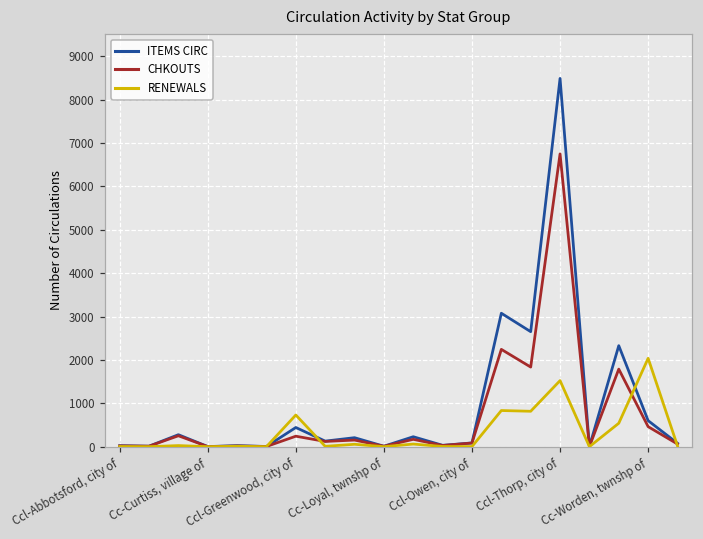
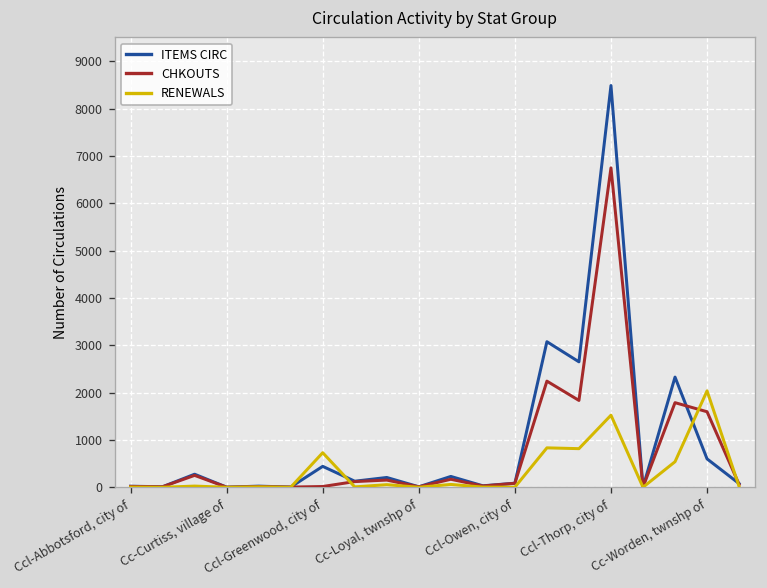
  {
    "ITEMS CIRC": {
      "Ccl-Greenwood, city of": 400,
      "Ccl-Thorp, city of": 8500,
      "Cc-Worden, twnshp of": 600
    },
    "CHKOUTS": {
-     "Ccl-Greenwood, city of": 200,
+     "Ccl-Greenwood, city of": 0,
      "Ccl-Thorp, city of": 6800,
-     "Cc-Worden, twnshp of": 500
+     "Cc-Worden, twnshp of": 1600
    },
    "RENEWALS": {
      "Ccl-Greenwood, city of": 700,
      "Ccl-Owen, city of": 0,
      "Ccl-Thorp, city of": 1500,
      "Cc-Worden, twnshp of": 2000
    }
  }
